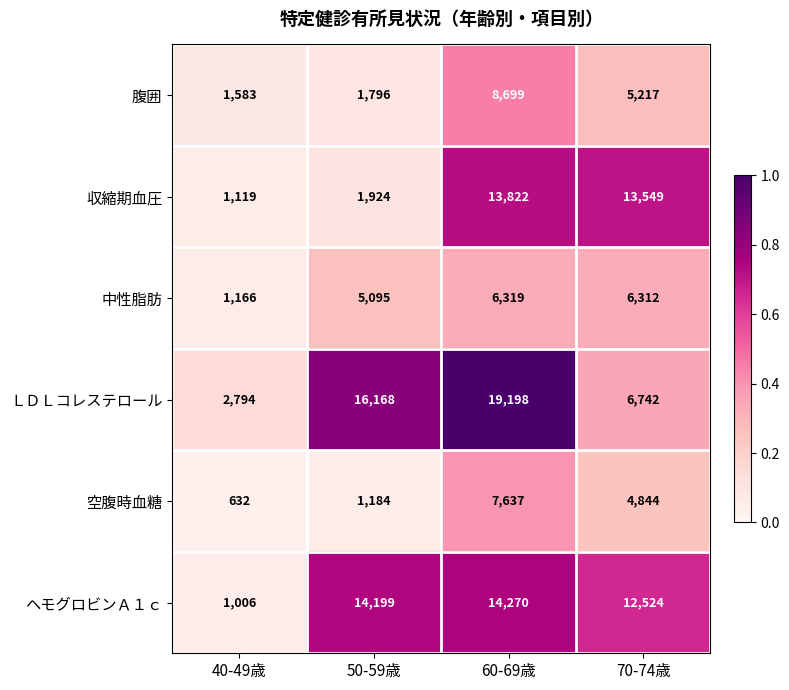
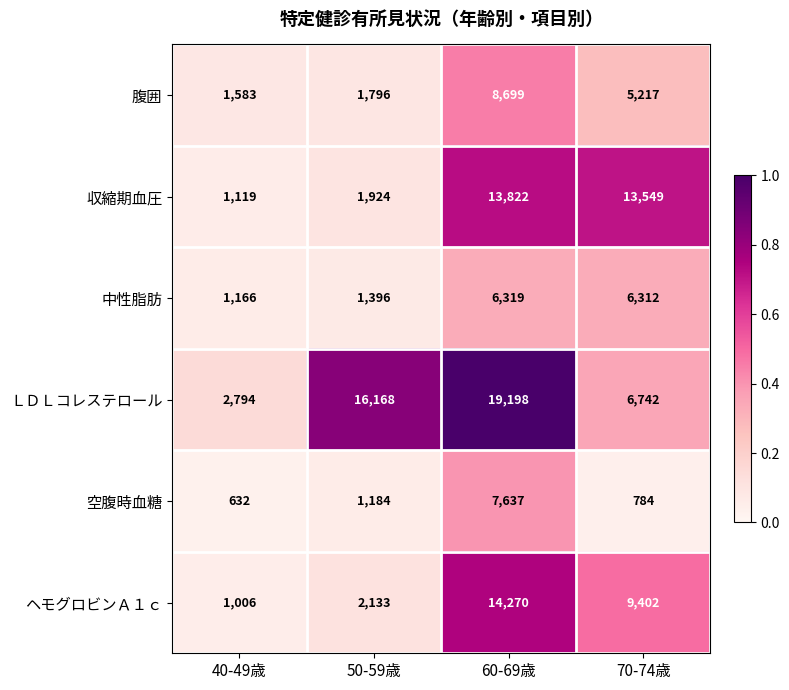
  {
    "腹囲": {
      "40-49歳": "1,583",
      "50-59歳": "1,796",
      "60-69歳": "8,699",
      "70-74歳": "5,217"
    },
    "収縮期血圧": {
      "40-49歳": "1,119",
      "50-59歳": "1,924",
      "60-69歳": "13,822",
      "70-74歳": "13,549"
    },
    "中性脂肪": {
      "40-49歳": "1,166",
-     "50-59歳": "5,095",
+     "50-59歳": "1,396",
      "60-69歳": "6,319",
      "70-74歳": "6,312"
    },
    "ＬＤＬコレステロール": {
      "40-49歳": "2,794",
      "50-59歳": "16,168",
      "60-69歳": "19,198",
      "70-74歳": "6,742"
    },
    "空腹時血糖": {
      "40-49歳": "632",
      "50-59歳": "1,184",
      "60-69歳": "7,637",
-     "70-74歳": "4,844"
+     "70-74歳": "784"
    },
    "ヘモグロビンＡ１ｃ": {
      "40-49歳": "1,006",
-     "50-59歳": "14,199",
+     "50-59歳": "2,133",
      "60-69歳": "14,270",
-     "70-74歳": "12,524"
+     "70-74歳": "9,402"
    }
  }
